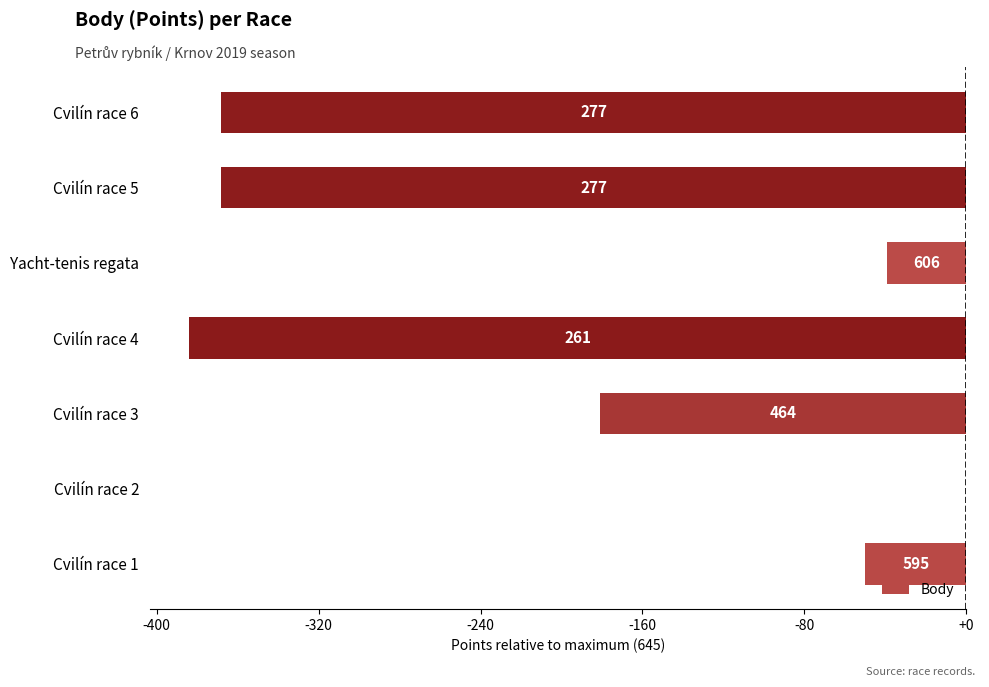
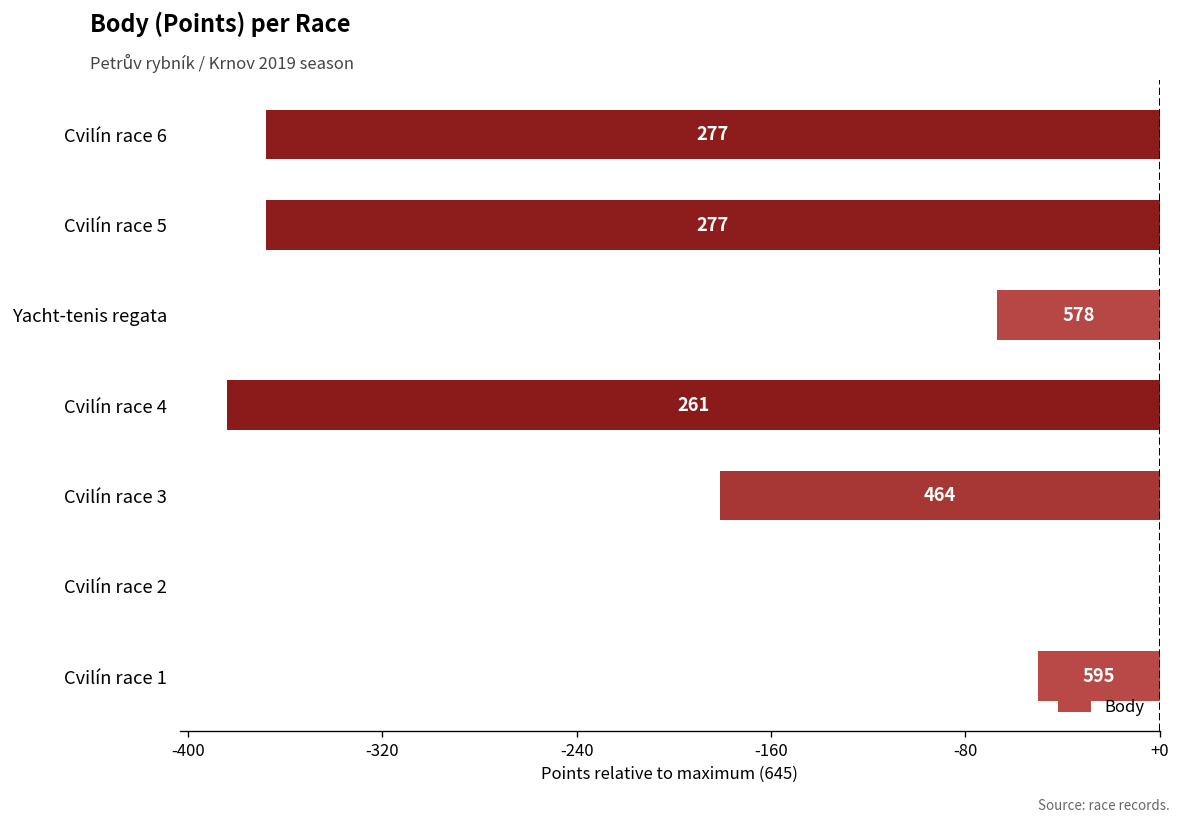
  {
-   "Yacht-tenis regata": 606
+   "Yacht-tenis regata": 578
  }
